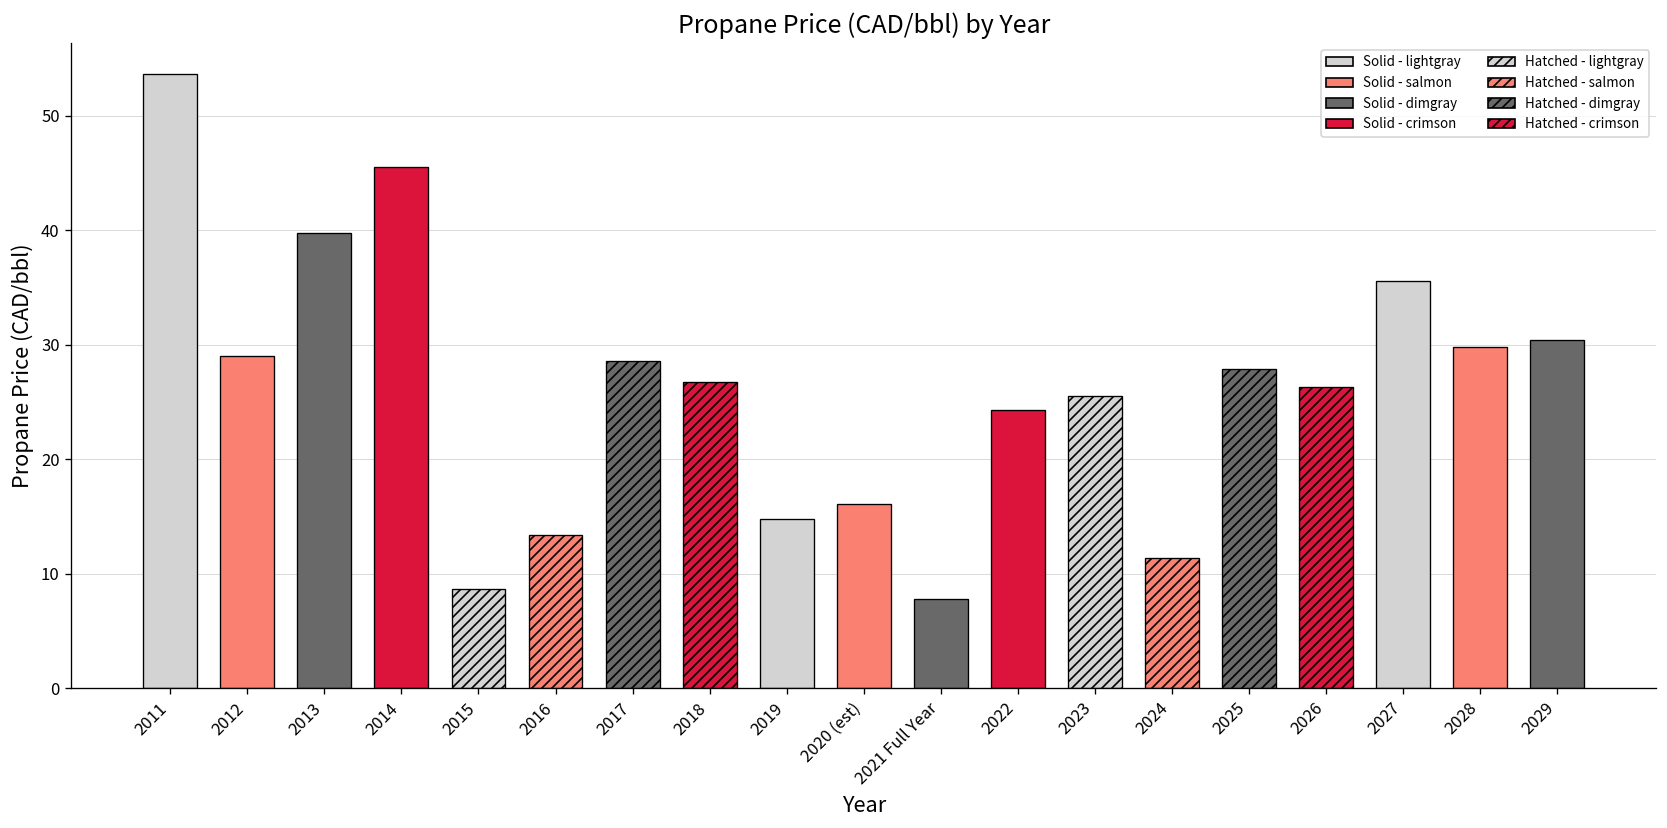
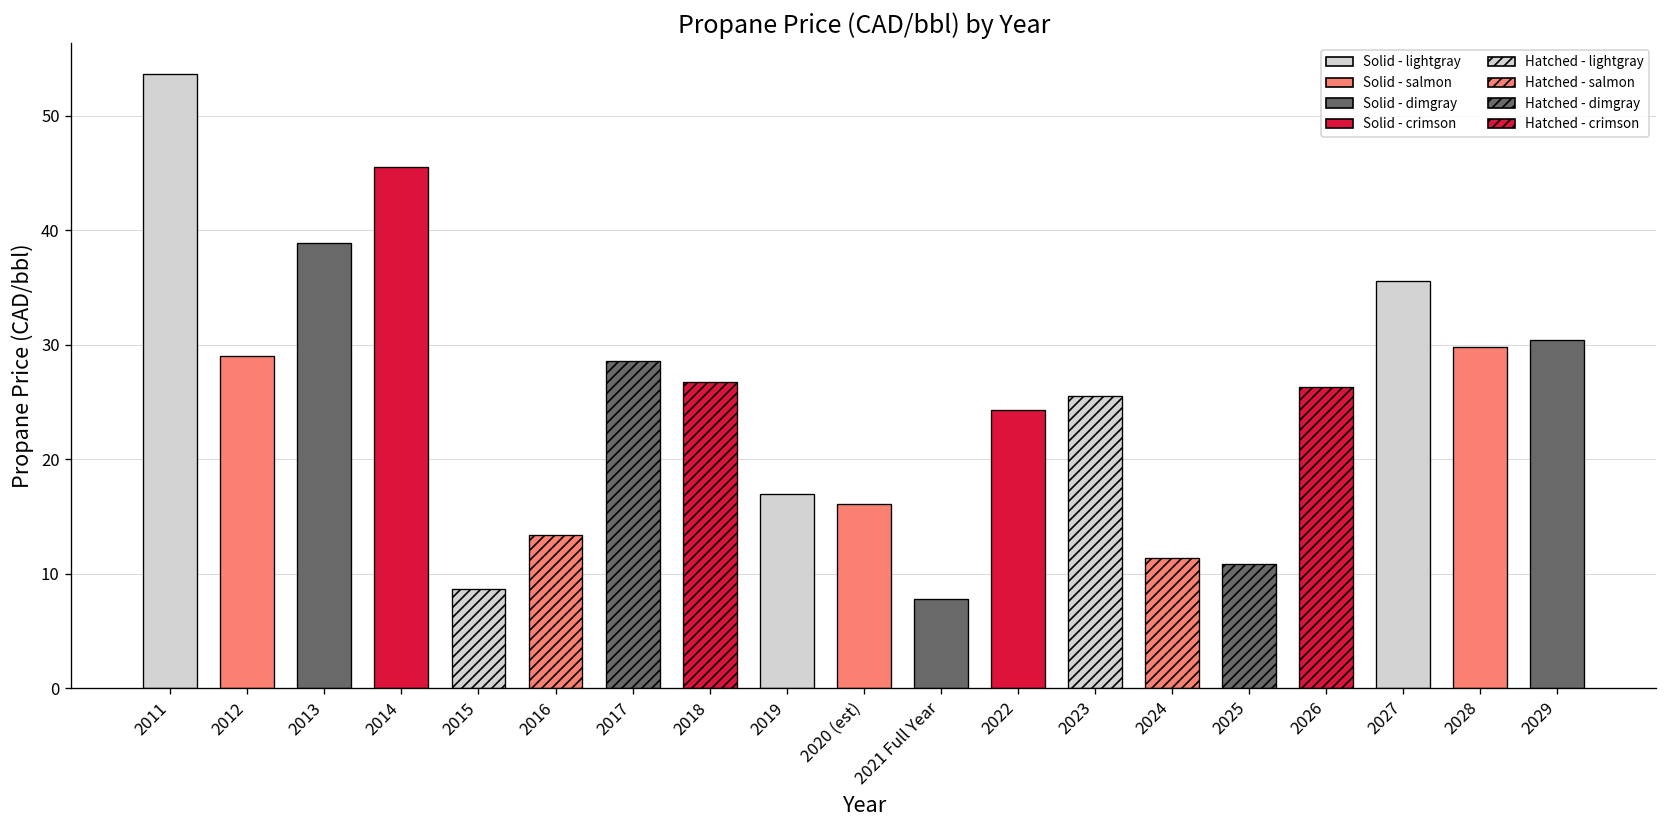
  {
    "2011": 54,
    "2012": 29,
-   "2013": 40,
+   "2013": 39,
    "2014": 46,
    "2015": 9,
    "2016": 13,
    "2017": 29,
    "2018": 27,
-   "2019": 15,
+   "2019": 17,
    "2020 (est)": 16,
    "2021 Full Year": 8,
    "2022": 24,
    "2023": 26,
    "2024": 11,
-   "2025": 28,
+   "2025": 11,
    "2026": 26,
    "2027": 36,
    "2028": 30,
    "2029": 30
  }
